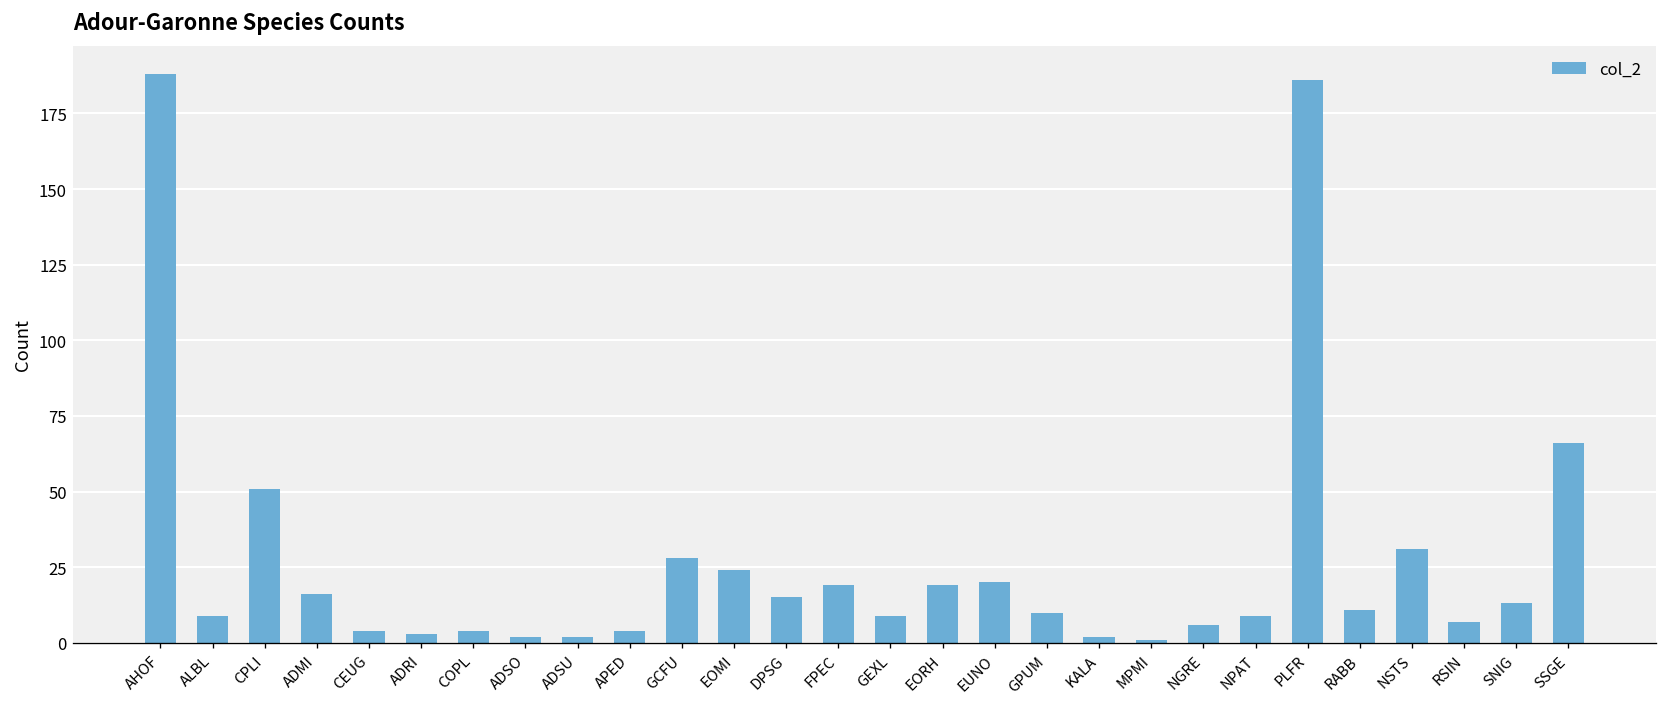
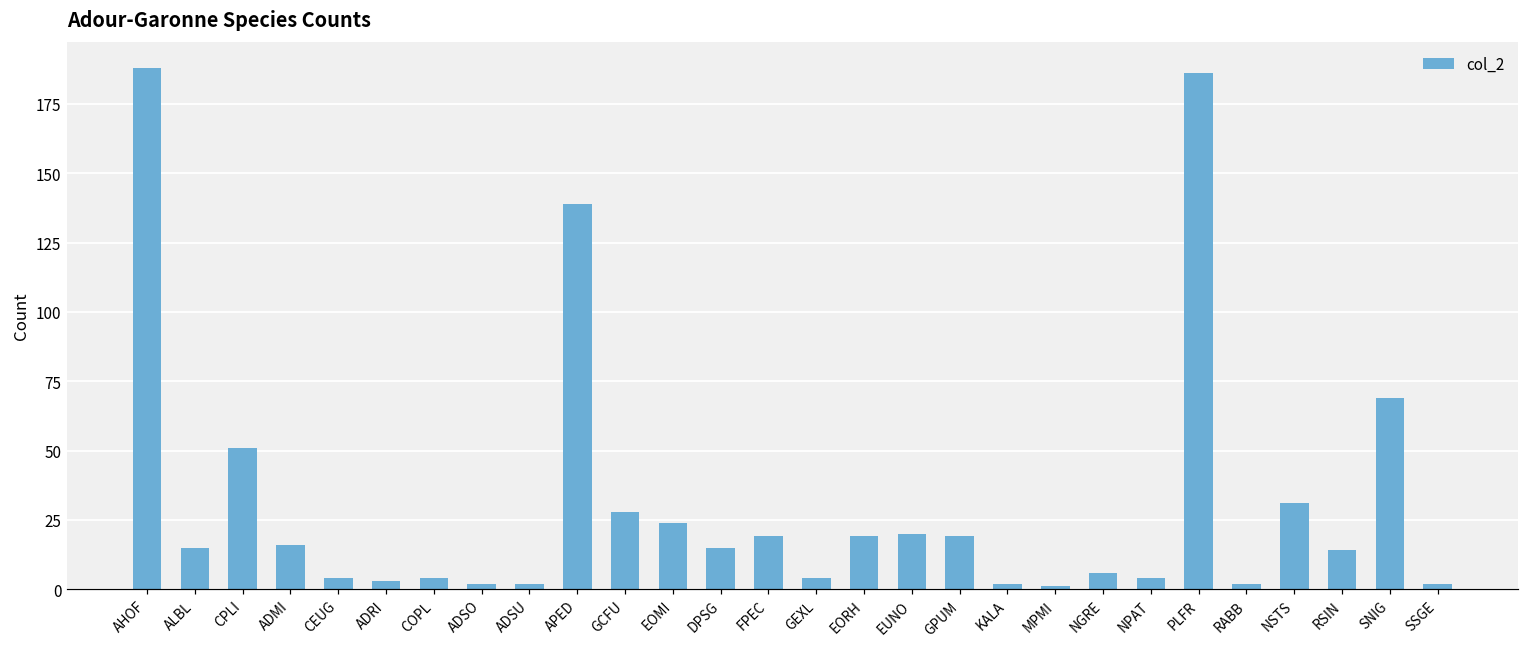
  {
    "AHOF": 188,
-   "ALBL": 9,
+   "ALBL": 15,
    "CPLI": 51,
    "ADMI": 16,
    "CEUG": 4,
    "ADRI": 3,
    "COPL": 4,
    "ADSO": 2,
    "ADSU": 2,
-   "APED": 4,
+   "APED": 139,
    "GCFU": 28,
    "EOMI": 24,
    "DPSG": 15,
    "FPEC": 19,
-   "GEXL": 9,
+   "GEXL": 4,
    "EORH": 19,
    "EUNO": 20,
-   "GPUM": 10,
+   "GPUM": 19,
    "KALA": 2,
    "MPMI": 1,
    "NGRE": 6,
-   "NPAT": 9,
+   "NPAT": 4,
    "PLFR": 186,
-   "RABB": 11,
+   "RABB": 2,
    "NSTS": 31,
-   "RSIN": 7,
-   "SNIG": 13,
-   "SSGE": 66
+   "RSIN": 14,
+   "SNIG": 69,
+   "SSGE": 2
  }
